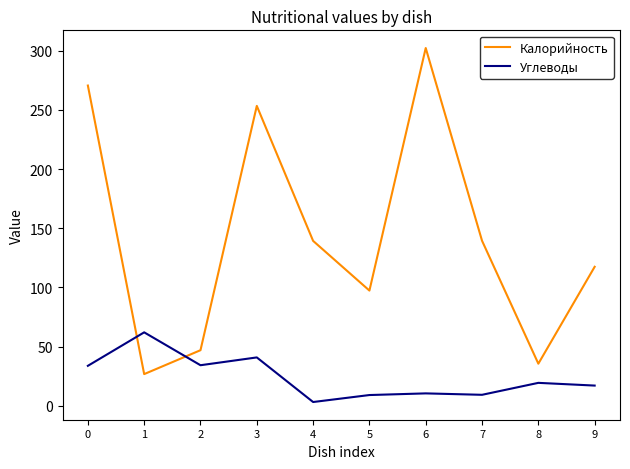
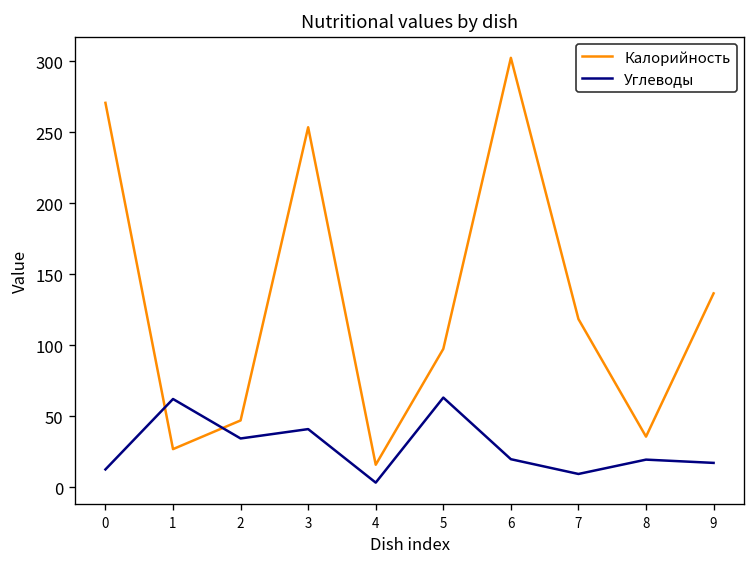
  {
    "Калорийность": {
      "0": 271,
      "1": 27,
      "2": 47,
      "3": 253,
-     "4": 139,
+     "4": 16,
      "5": 97,
      "6": 302,
-     "7": 139,
+     "7": 118,
      "8": 36,
-     "9": 117
+     "9": 136
    },
    "Углеводы": {
-     "0": 34,
+     "0": 12,
      "1": 62,
      "2": 34,
      "3": 41,
      "4": 3,
-     "5": 9,
-     "6": 10,
+     "5": 63,
+     "6": 20,
      "7": 9,
      "8": 19,
      "9": 17
    }
  }
